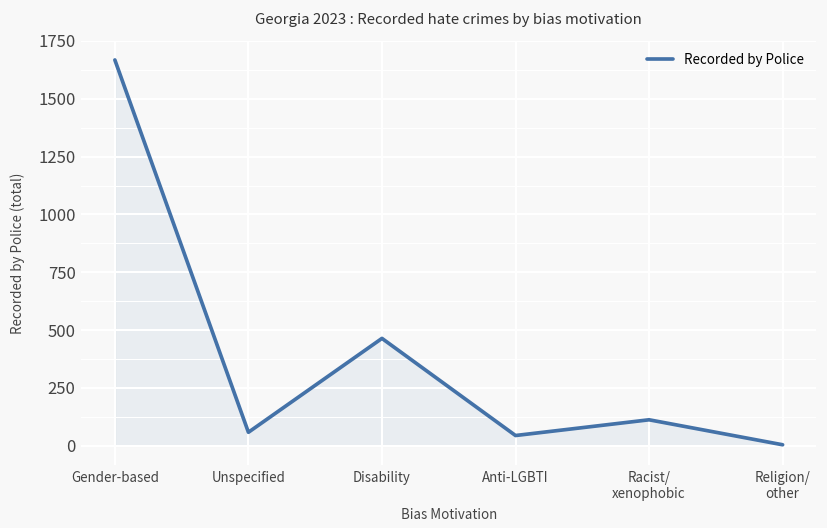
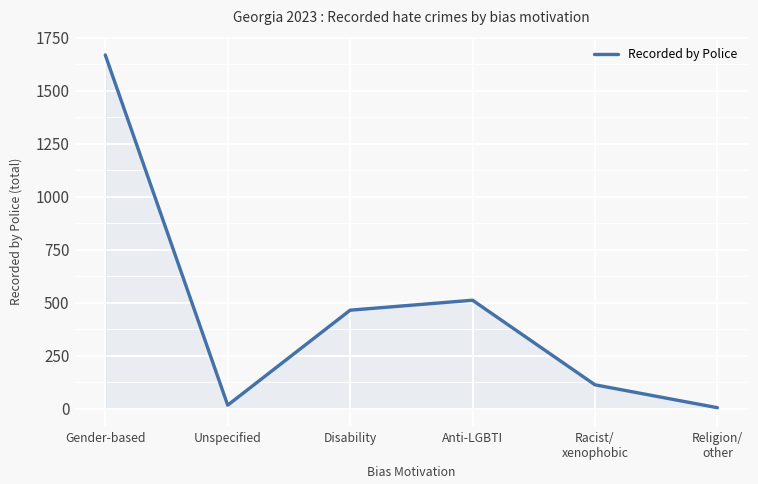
  {
    "Gender-based": 1670,
-   "Unspecified": 60,
+   "Unspecified": 20,
    "Disability": 460,
-   "Anti-LGBTI": 40,
+   "Anti-LGBTI": 510,
    "Racist/ xenophobic": 110,
    "Religion/ other": 0
  }
